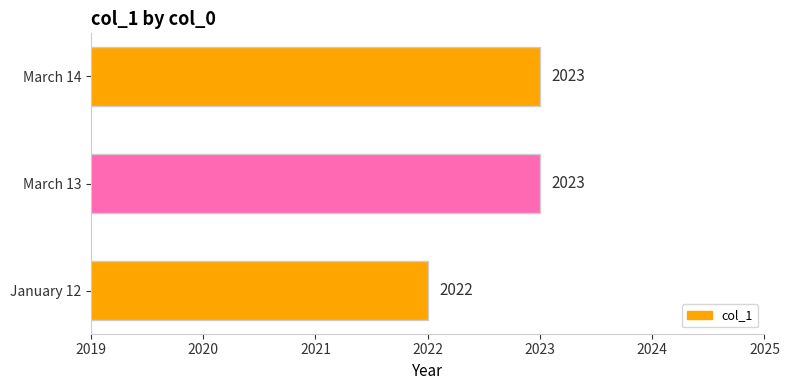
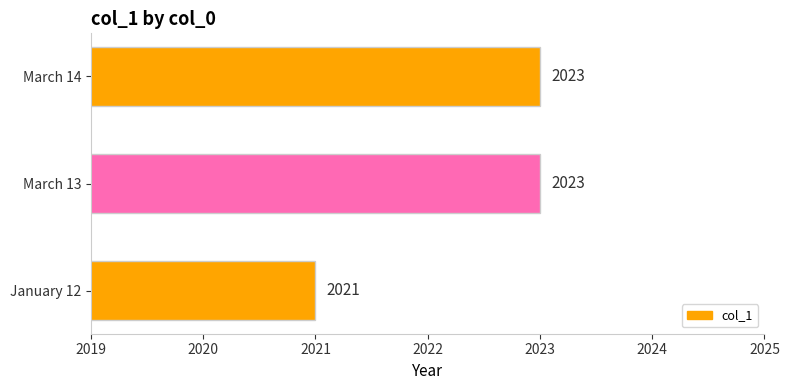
  {
    "March 14": 2023,
    "March 13": 2023,
-   "January 12": 2022
+   "January 12": 2021
  }
